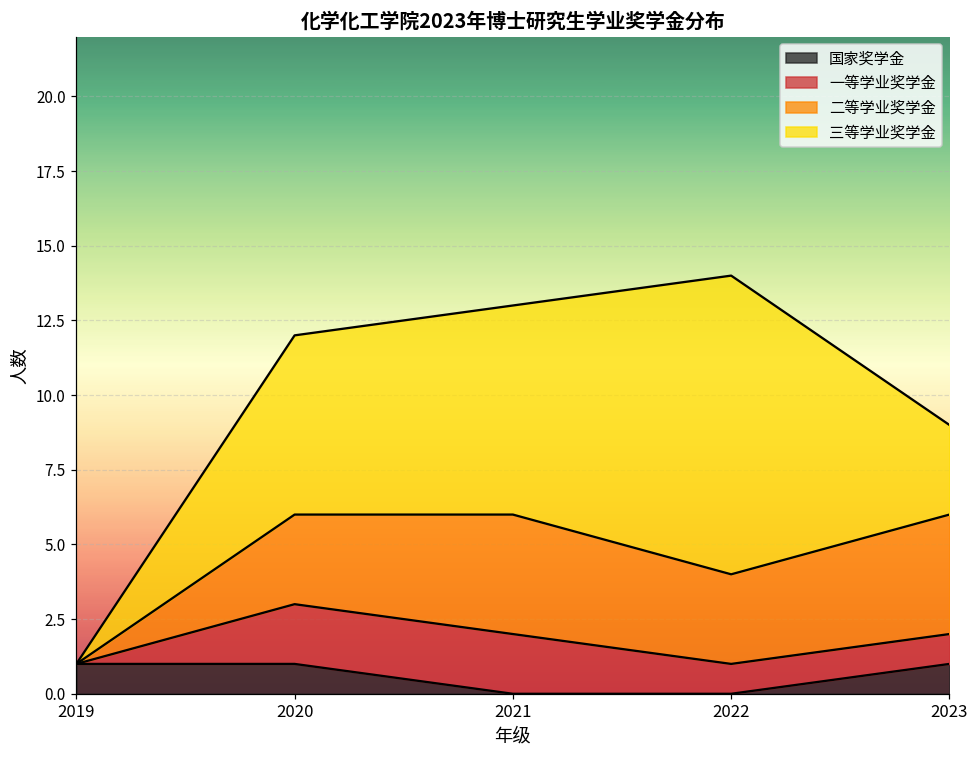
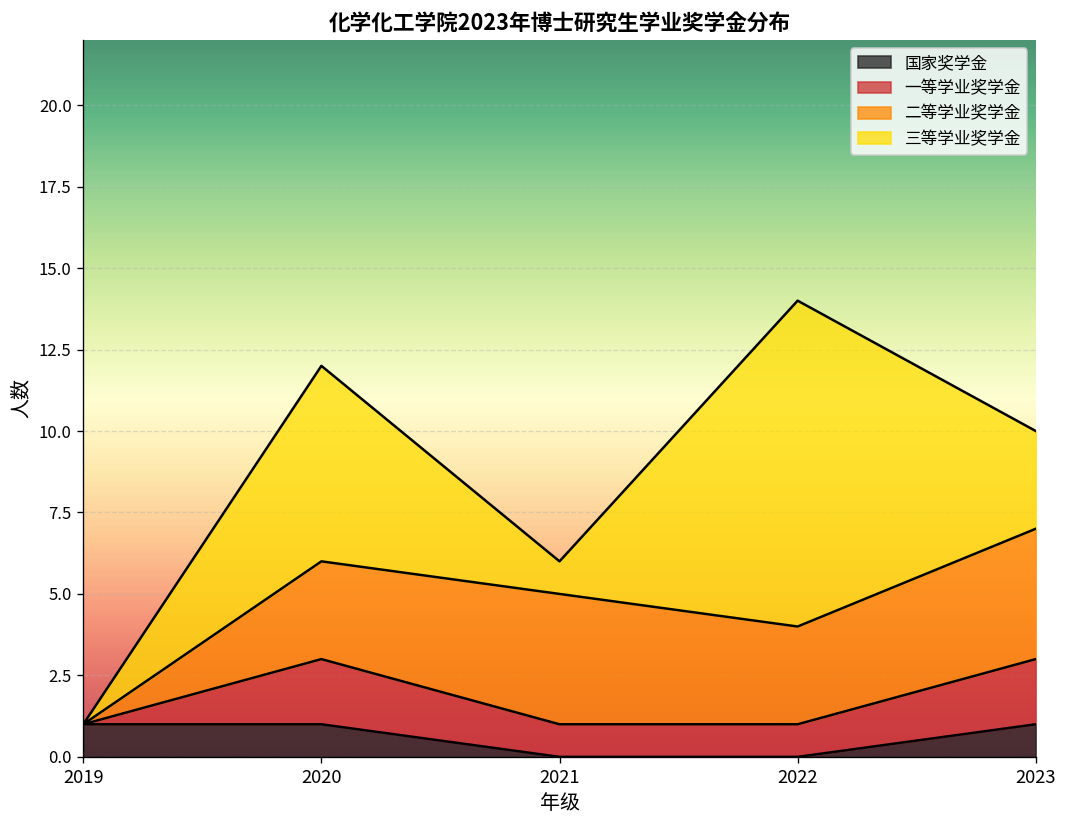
  {
    "国家奖学金": {
      "2020": 1,
      "2021": 0,
      "2022": 0,
      "2023": 1
    },
    "一等学业奖学金": {
      "2020": 3,
-     "2021": 2,
+     "2021": 1,
      "2022": 1,
-     "2023": 1
+     "2023": 2
    },
    "二等学业奖学金": {
      "2020": 3,
      "2021": 4,
      "2022": 3,
      "2023": 4
    },
    "三等学业奖学金": {
      "2020": 6,
-     "2021": 7,
+     "2021": 1,
      "2022": 10,
      "2023": 3
    }
  }
